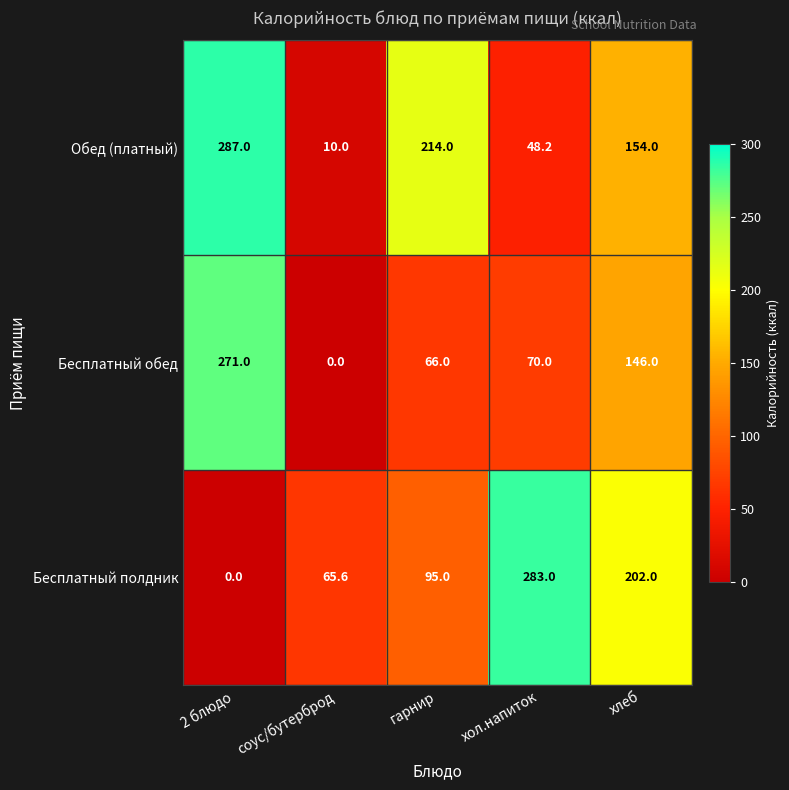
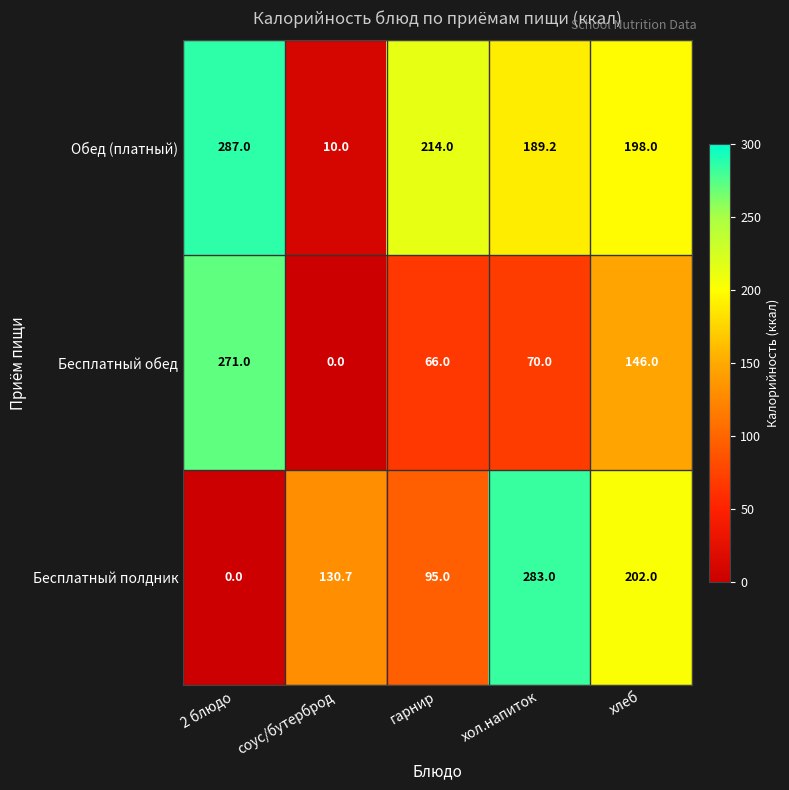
  {
    "Обед (платный)": {
      "2 блюдо": 287.0,
      "соус/бутерброд": 10.0,
      "гарнир": 214.0,
-     "хол.напиток": 48.2,
-     "хлеб": 154.0
+     "хол.напиток": 189.2,
+     "хлеб": 198.0
    },
    "Бесплатный обед": {
      "2 блюдо": 271.0,
      "соус/бутерброд": 0.0,
      "гарнир": 66.0,
      "хол.напиток": 70.0,
      "хлеб": 146.0
    },
    "Бесплатный полдник": {
      "2 блюдо": 0.0,
-     "соус/бутерброд": 65.6,
+     "соус/бутерброд": 130.7,
      "гарнир": 95.0,
      "хол.напиток": 283.0,
      "хлеб": 202.0
    }
  }
